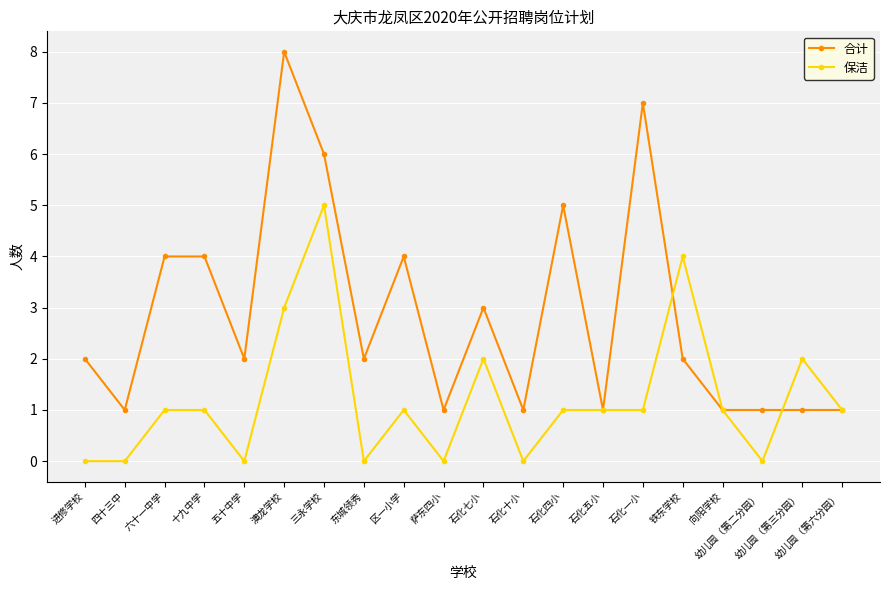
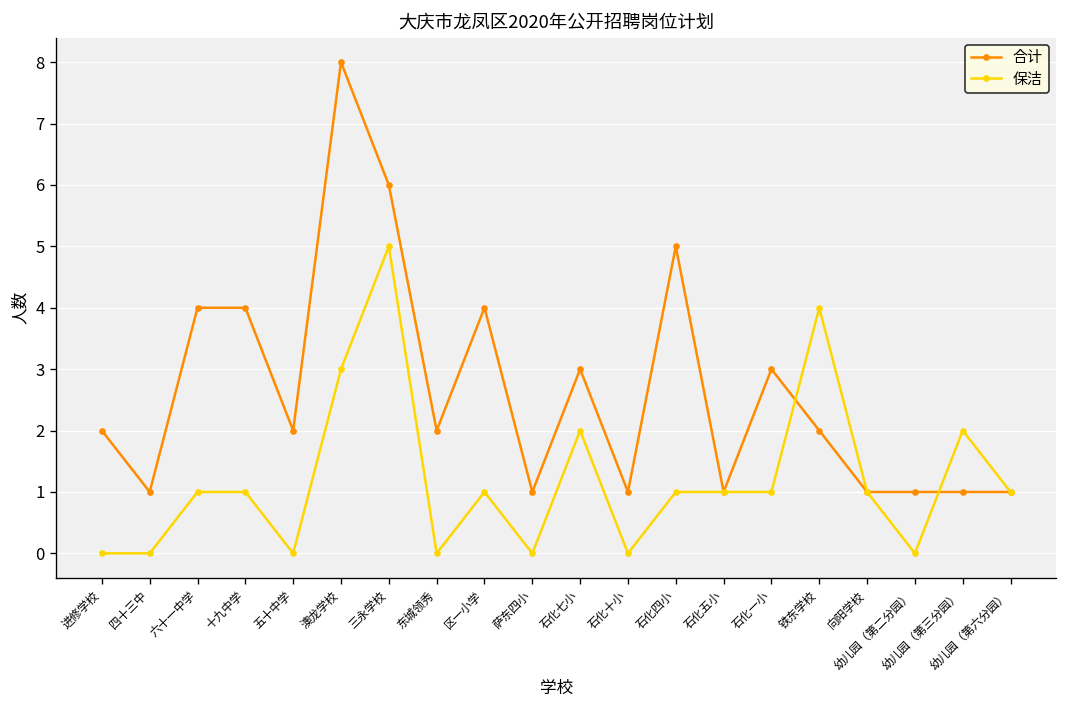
  {
    "合计": {
      "进修学校": 2,
      "四十三中": 1,
      "六十一中学": 4,
      "十九中学": 4,
      "五十中学": 2,
      "澳龙学校": 8,
      "三永学校": 6,
      "东城领秀": 2,
      "区一小学": 4,
      "萨东四小": 1,
      "石化七小": 3,
      "石化十小": 1,
      "石化四小": 5,
-     "石化一小": 7,
+     "石化一小": 3,
      "铁东学校": 2,
      "幼儿园（第二分园）": 1,
      "幼儿园（第三分园）": 1
    },
    "保洁": {
      "进修学校": 0,
      "四十三中": 0,
      "六十一中学": 1,
      "十九中学": 1,
      "五十中学": 0,
      "澳龙学校": 3,
      "三永学校": 5,
      "东城领秀": 0,
      "区一小学": 1,
      "萨东四小": 0,
      "石化七小": 2,
      "石化十小": 0,
      "石化四小": 1,
      "石化一小": 1,
      "铁东学校": 4,
      "幼儿园（第二分园）": 0,
      "幼儿园（第三分园）": 2
    }
  }
